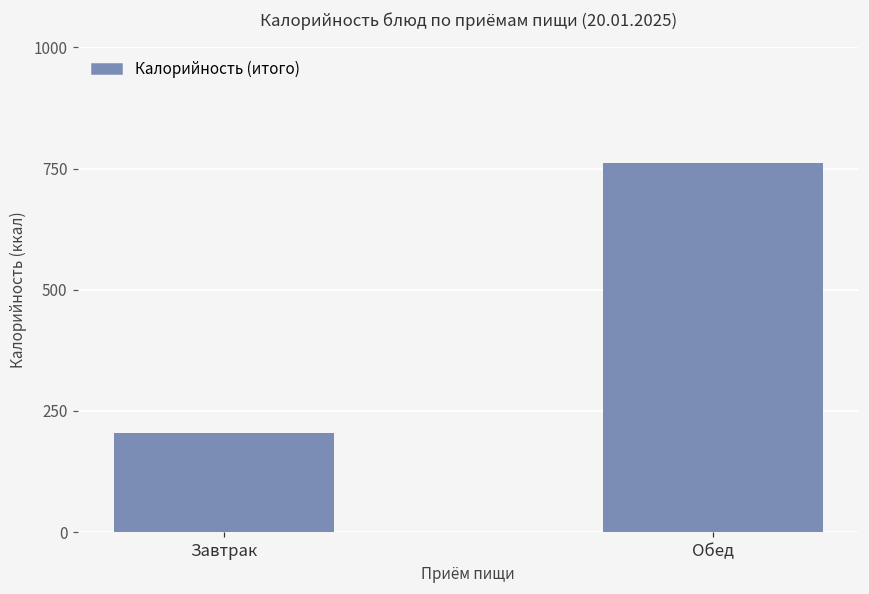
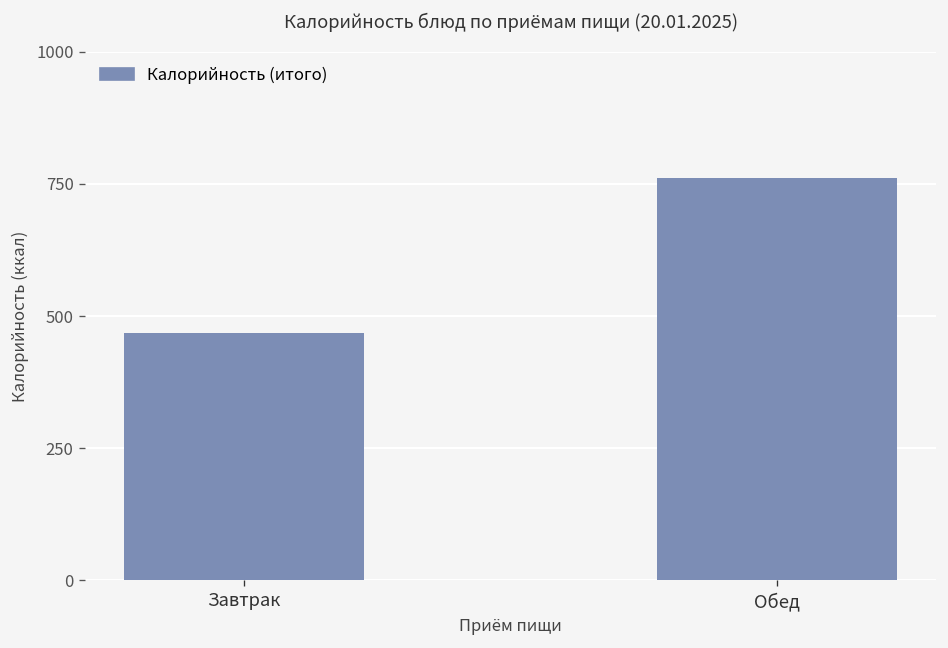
  {
-   "Завтрак": 200,
+   "Завтрак": 470,
    "Обед": 760
  }
